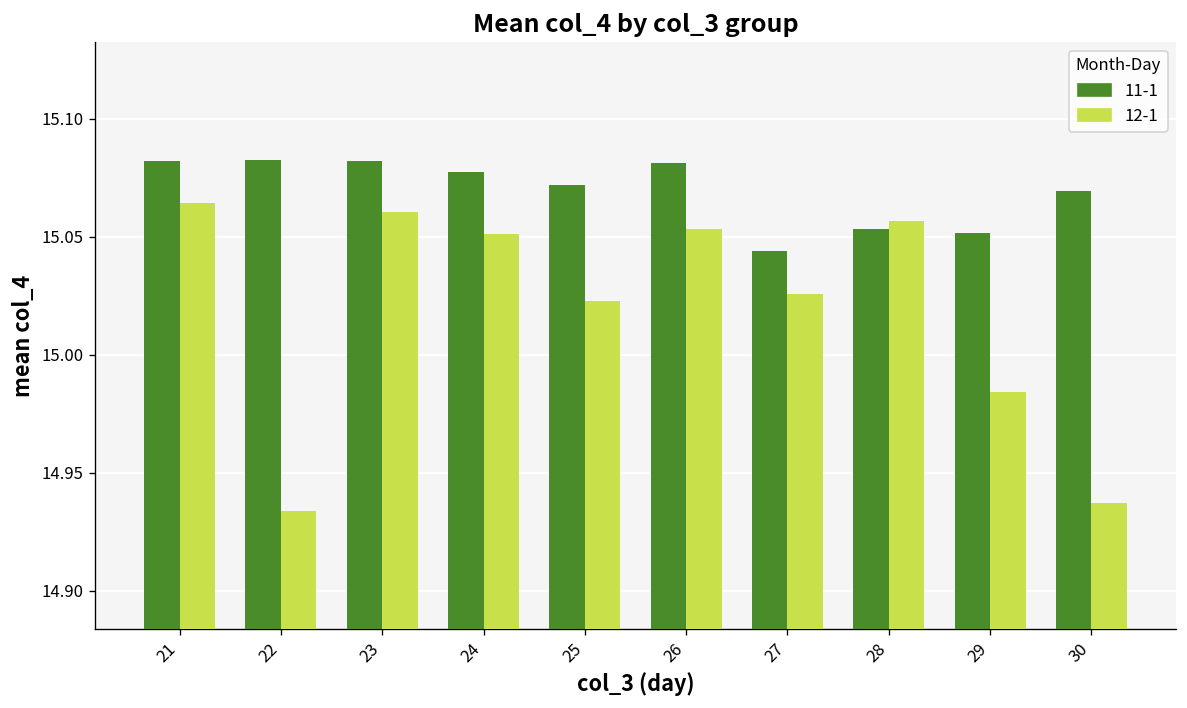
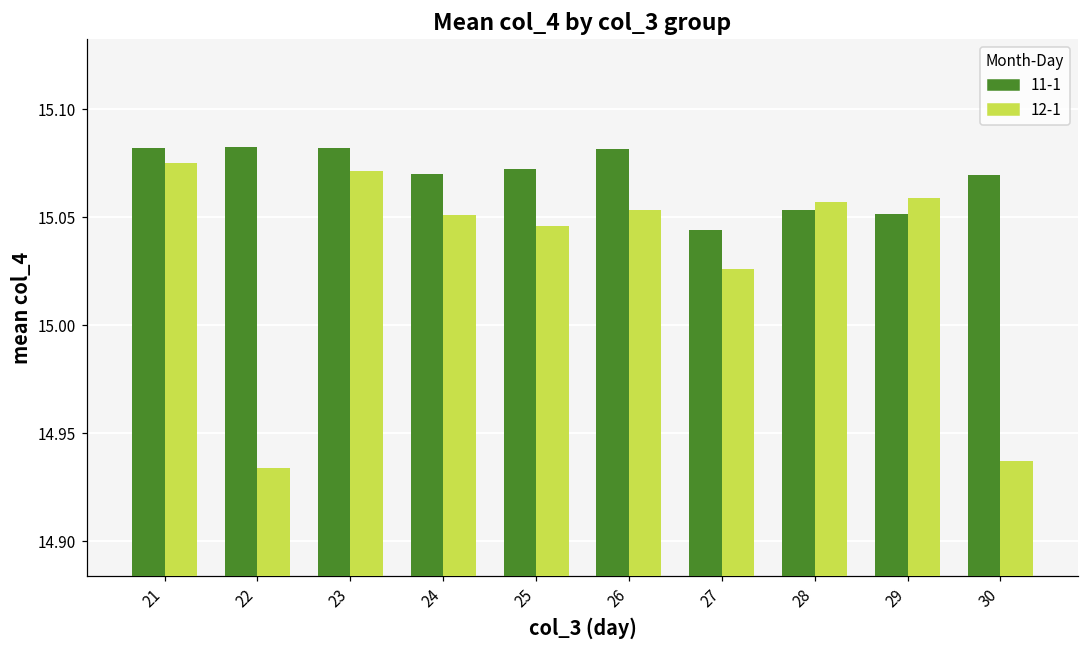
  {
    "11-1": {
      "21": 15.082,
      "22": 15.082,
      "23": 15.082,
-     "24": 15.078,
+     "24": 15.070,
      "25": 15.072,
      "26": 15.081,
      "27": 15.044,
      "28": 15.053,
      "29": 15.052,
      "30": 15.070
    },
    "12-1": {
-     "21": 15.064,
+     "21": 15.075,
      "22": 14.934,
-     "23": 15.061,
+     "23": 15.071,
      "24": 15.051,
-     "25": 15.023,
+     "25": 15.046,
      "26": 15.053,
      "27": 15.026,
      "28": 15.057,
-     "29": 14.984,
+     "29": 15.059,
      "30": 14.937
    }
  }
